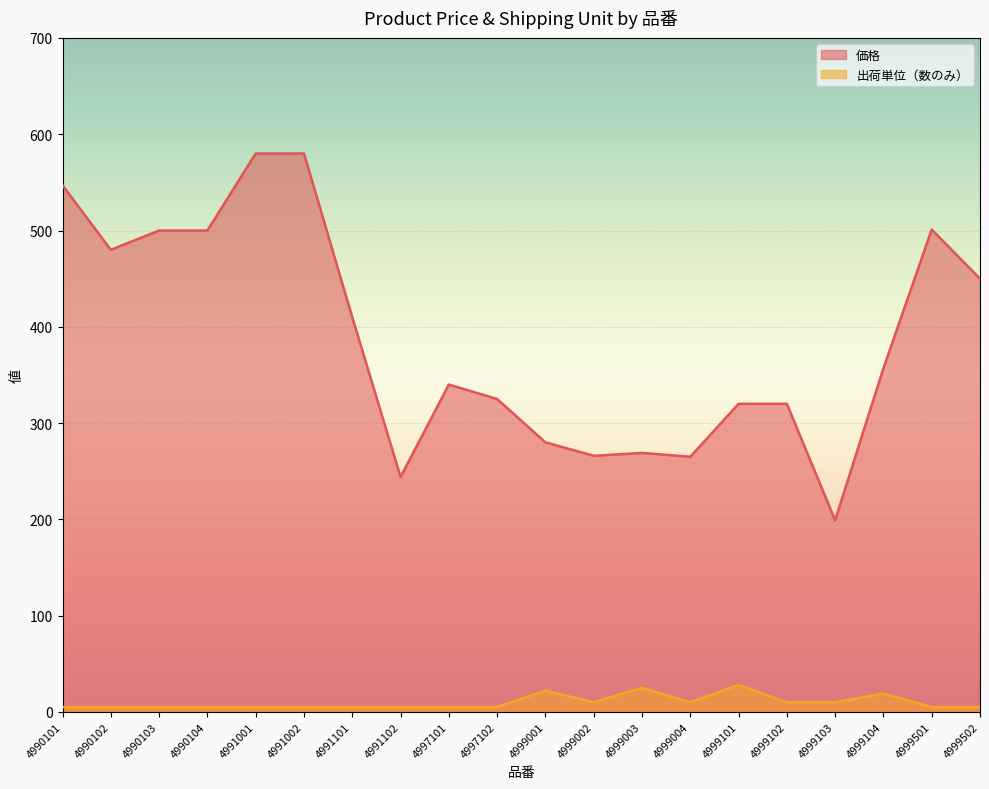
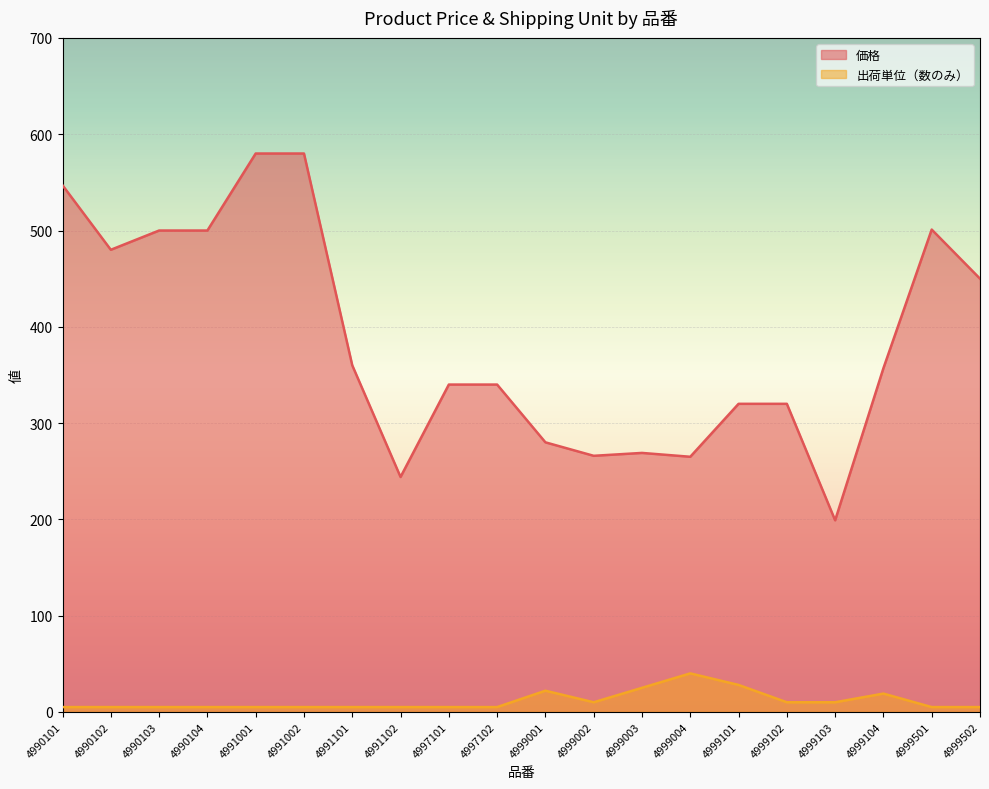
  {
    "価格": {
      "4990101": 550,
      "4990102": 480,
      "4990103": 500,
      "4990104": 500,
      "4991001": 580,
      "4991002": 580,
-     "4991101": 410,
+     "4991101": 360,
      "4991102": 240,
      "4997101": 340,
-     "4997102": 330,
+     "4997102": 340,
      "4999001": 280,
      "4999002": 270,
      "4999003": 270,
      "4999004": 270,
      "4999101": 320,
      "4999102": 320,
      "4999103": 200,
      "4999104": 360,
      "4999501": 500,
      "4999502": 450
    },
    "出荷単位（数のみ）": {
      "4990101": 10,
      "4990102": 10,
      "4990103": 10,
      "4990104": 10,
      "4991001": 10,
      "4991002": 10,
      "4991101": 10,
      "4991102": 10,
      "4997101": 10,
      "4997102": 10,
      "4999001": 20,
      "4999002": 10,
      "4999003": 30,
-     "4999004": 10,
+     "4999004": 40,
      "4999101": 30,
      "4999102": 10,
      "4999103": 10,
      "4999104": 20,
      "4999501": 10,
      "4999502": 10
    }
  }
